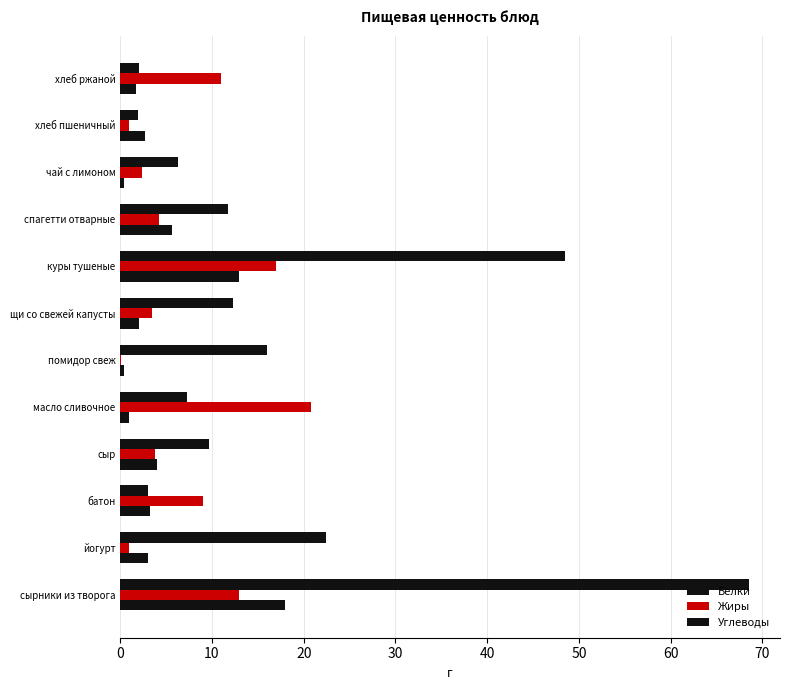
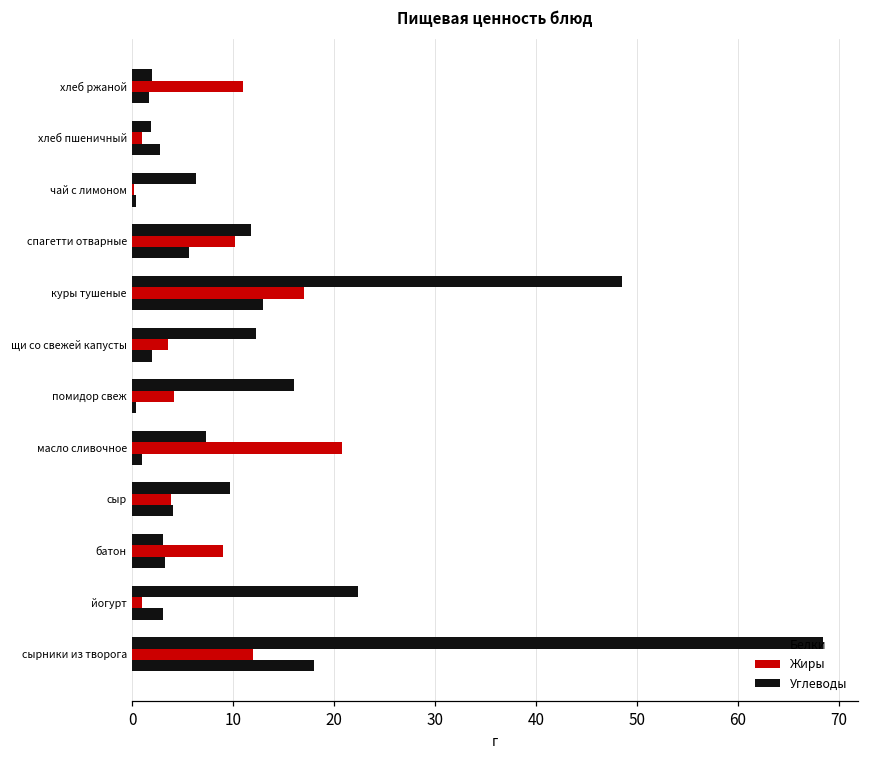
  {
    "Жиры": {
      "хлеб ржаной": 11,
      "хлеб пшеничный": 1,
-     "чай с лимоном": 2,
-     "спагетти отварные": 4,
+     "чай с лимоном": 0,
+     "спагетти отварные": 10,
      "куры тушеные": 17,
      "щи со свежей капусты": 4,
-     "помидор свеж": 0,
+     "помидор свеж": 4,
      "масло сливочное": 21,
      "сыр": 4,
      "батон": 9,
      "йогурт": 1,
-     "сырники из творога": 13
+     "сырники из творога": 12
    }
  }
